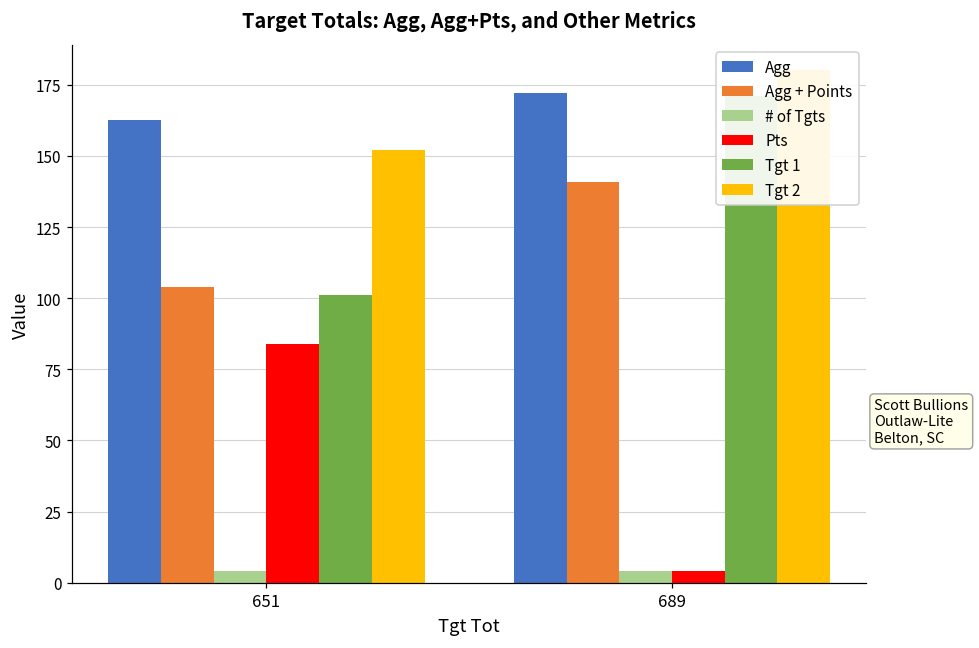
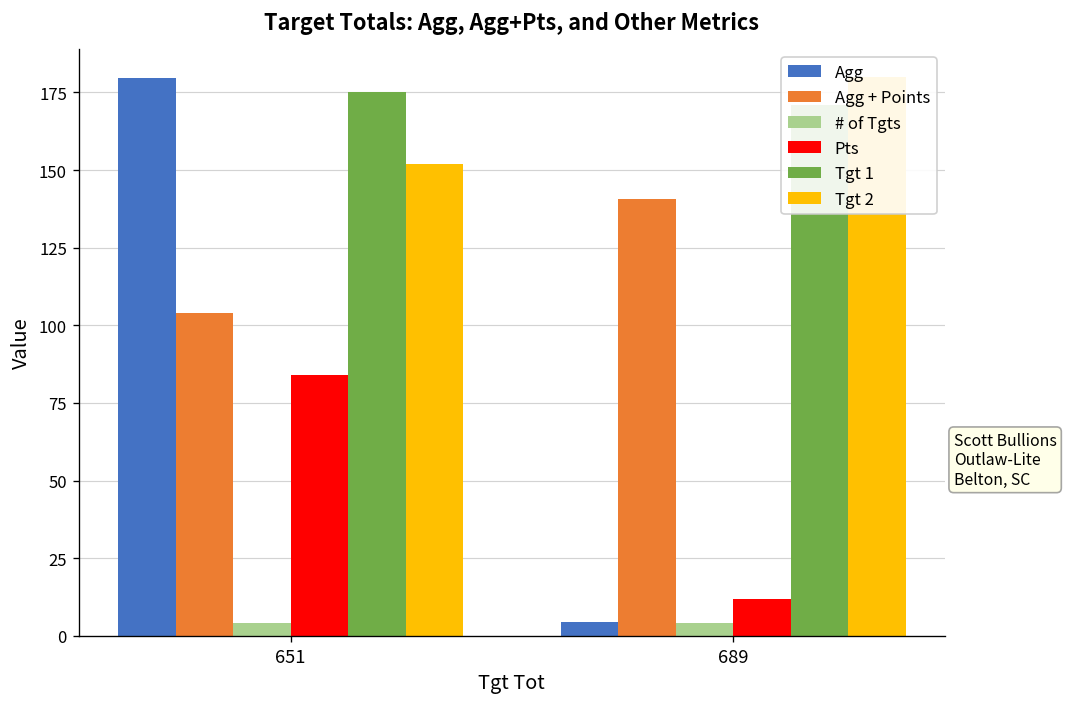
  {
    "Agg": {
-     "651": 163,
-     "689": 172
+     "651": 180,
+     "689": 5
    },
    "Agg + Points": {
      "651": 104,
      "689": 141
    },
    "# of Tgts": {
      "651": 4,
      "689": 4
    },
    "Pts": {
      "651": 84,
-     "689": 4
+     "689": 12
    },
    "Tgt 1": {
-     "651": 101
+     "651": 175
    },
    "Tgt 2": {
      "651": 152
    }
  }
